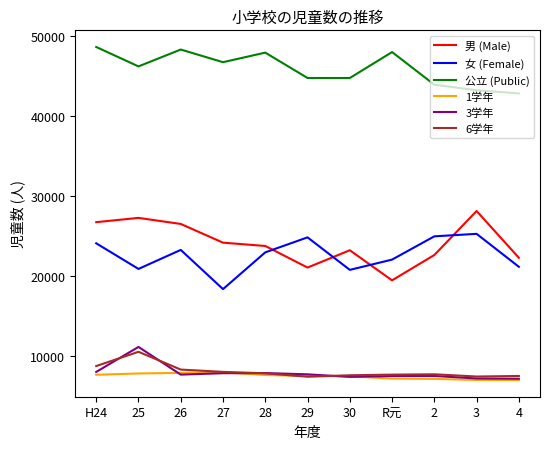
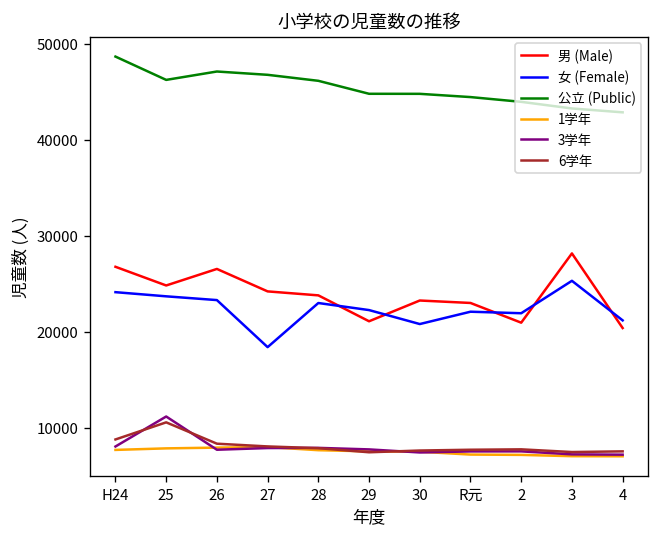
  {
    "男 (Male)": {
      "H24": 27000,
-     "25": 27000,
+     "25": 25000,
      "26": 27000,
      "27": 24000,
      "28": 24000,
      "29": 21000,
      "30": 23000,
-     "R元": 19000,
-     "2": 23000,
+     "R元": 23000,
+     "2": 21000,
      "3": 28000,
-     "4": 22000
+     "4": 20000
    },
    "女 (Female)": {
      "H24": 24000,
-     "25": 21000,
+     "25": 24000,
      "26": 23000,
      "27": 18000,
      "28": 23000,
-     "29": 25000,
+     "29": 22000,
      "30": 21000,
      "R元": 22000,
-     "2": 25000,
+     "2": 22000,
      "3": 25000,
      "4": 21000
    },
    "公立 (Public)": {
      "H24": 49000,
      "25": 46000,
-     "26": 48000,
+     "26": 47000,
      "27": 47000,
-     "28": 48000,
+     "28": 46000,
      "29": 45000,
      "30": 45000,
-     "R元": 48000
+     "R元": 44000
    },
    "1学年": {
      "H24": 8000,
      "25": 8000,
      "R元": 7000,
      "2": 7000
    },
    "3学年": {
      "H24": 8000,
      "25": 11000
    },
    "6学年": {
      "H24": 9000,
      "25": 11000,
      "26": 8000,
      "4": 8000
    }
  }
